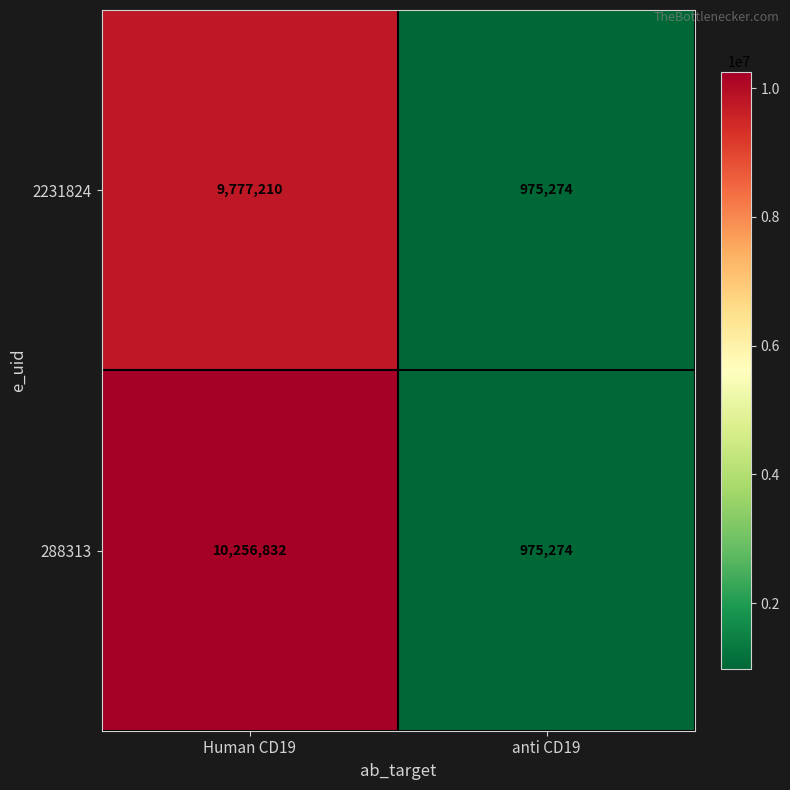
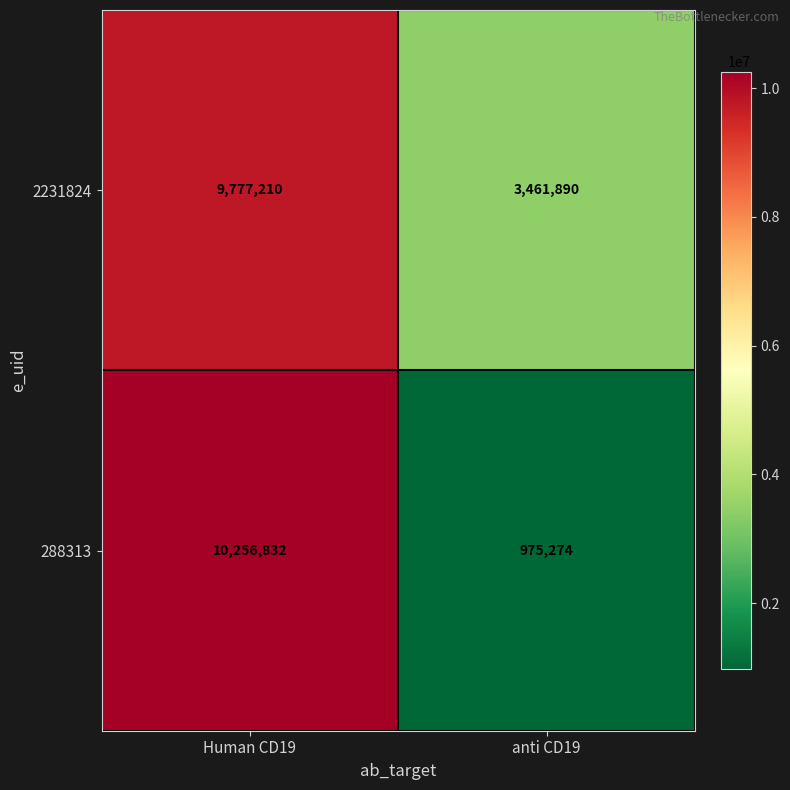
  {
    "2231824": {
      "Human CD19": "9,777,210",
-     "anti CD19": "975,274"
+     "anti CD19": "3,461,890"
    },
    "288313": {
      "Human CD19": "10,256,832",
      "anti CD19": "975,274"
    }
  }
